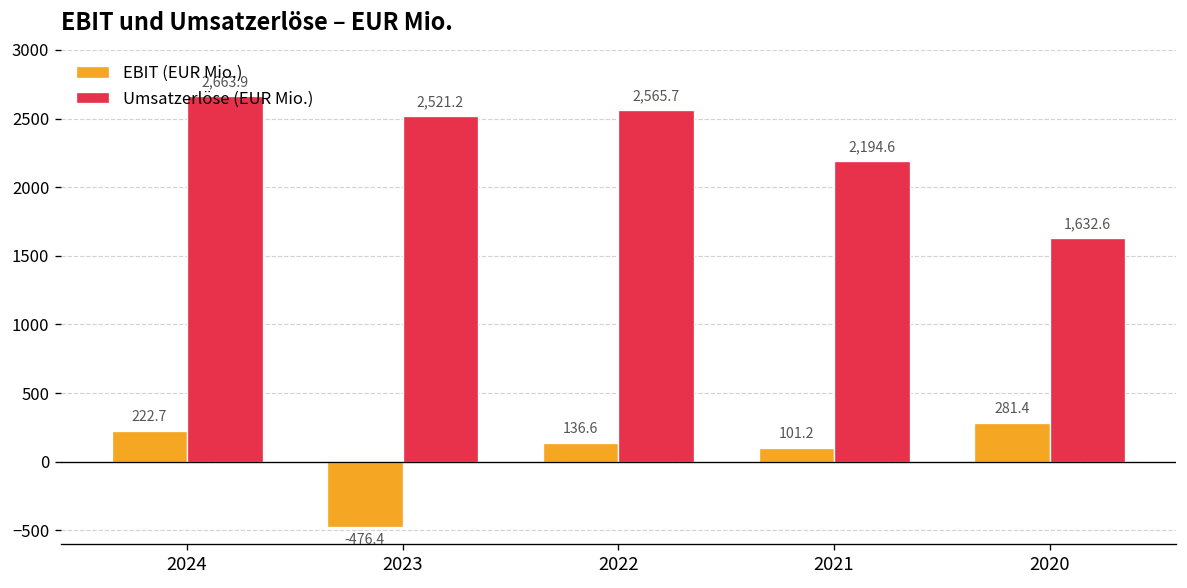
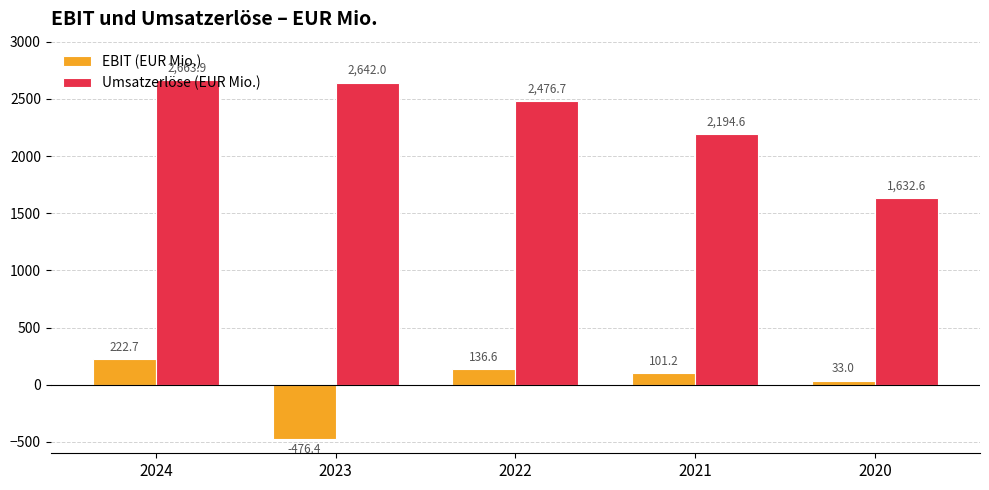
  {
    "EBIT (EUR Mio.)": {
      "2024": "222.7",
      "2023": "-476.4",
      "2022": "136.6",
      "2021": "101.2",
-     "2020": "281.4"
+     "2020": "33.0"
    },
    "Umsatzerlöse (EUR Mio.)": {
      "2024": "2,663.9",
-     "2023": "2,521.2",
-     "2022": "2,565.7",
+     "2023": "2,642.0",
+     "2022": "2,476.7",
      "2021": "2,194.6",
      "2020": "1,632.6"
    }
  }
